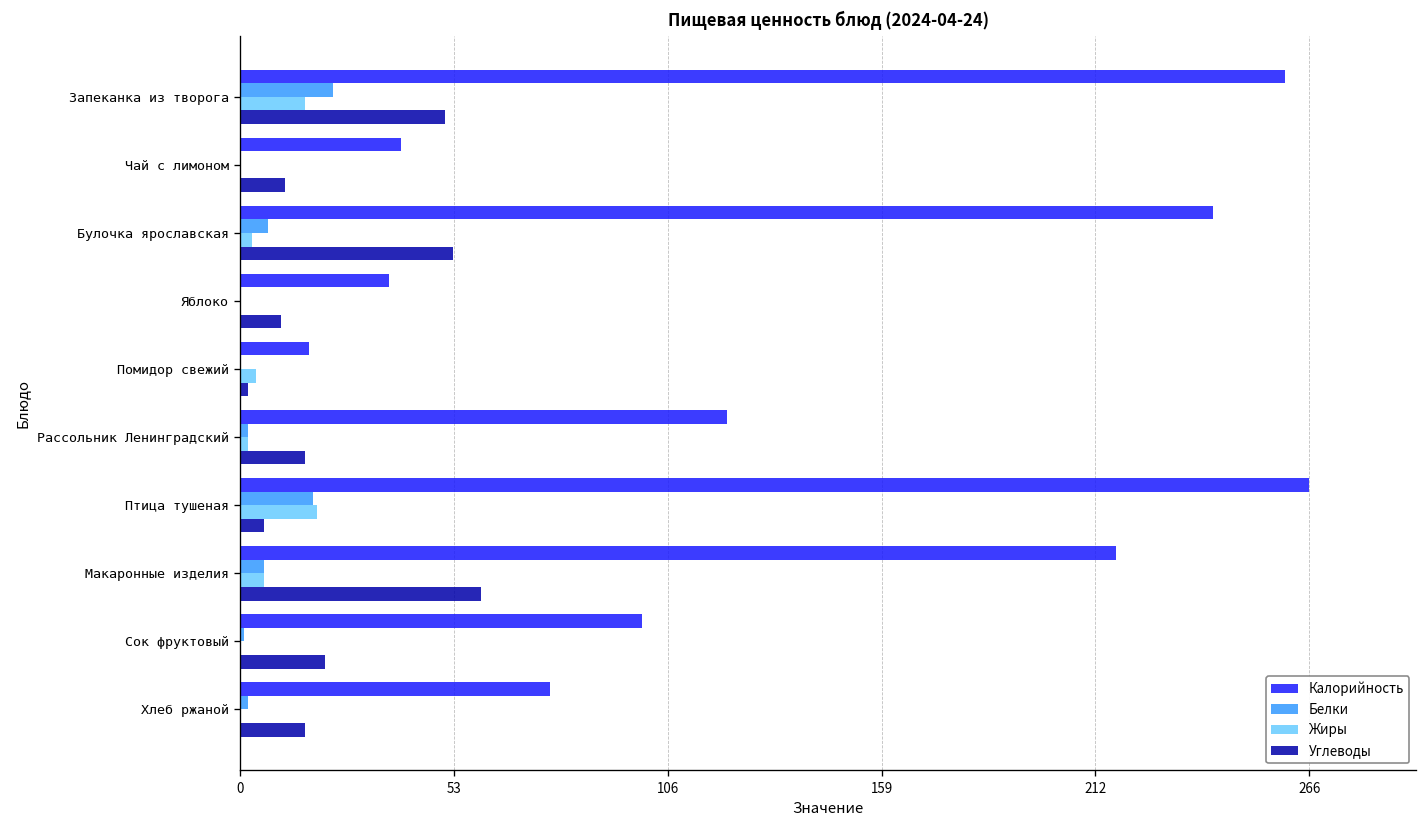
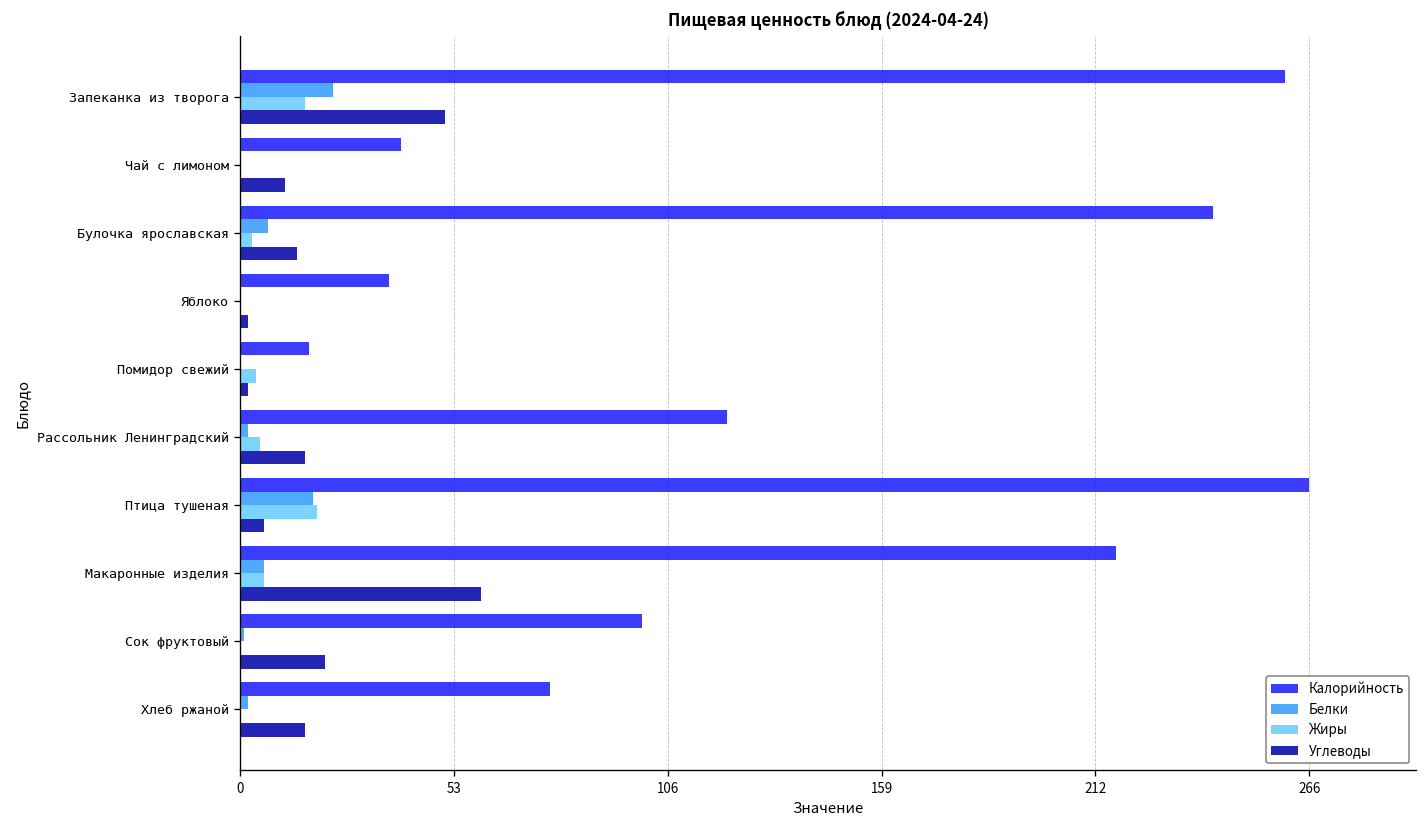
  {
    "Калорийность": {
      "Запеканка из творога": 260,
      "Чай с лимоном": 40,
      "Булочка ярославская": 242,
      "Яблоко": 37,
      "Помидор свежий": 17,
      "Рассольник Ленинградский": 121,
      "Птица тушеная": 266,
      "Макаронные изделия": 218,
      "Сок фруктовый": 100,
      "Хлеб ржаной": 77
    },
    "Белки": {
      "Запеканка из творога": 23,
      "Чай с лимоном": 0,
      "Булочка ярославская": 7,
      "Яблоко": 0,
      "Помидор свежий": 0,
      "Рассольник Ленинградский": 2,
      "Птица тушеная": 18,
      "Макаронные изделия": 6,
      "Сок фруктовый": 1,
      "Хлеб ржаной": 2
    },
    "Жиры": {
      "Запеканка из творога": 16,
      "Чай с лимоном": 0,
      "Булочка ярославская": 3,
      "Яблоко": 0,
      "Помидор свежий": 4,
-     "Рассольник Ленинградский": 2,
+     "Рассольник Ленинградский": 5,
      "Птица тушеная": 19,
      "Макаронные изделия": 6,
      "Сок фруктовый": 0,
      "Хлеб ржаной": 0
    },
    "Углеводы": {
      "Запеканка из творога": 51,
      "Чай с лимоном": 11,
-     "Булочка ярославская": 53,
-     "Яблоко": 10,
+     "Булочка ярославская": 14,
+     "Яблоко": 2,
      "Помидор свежий": 2,
      "Рассольник Ленинградский": 16,
      "Птица тушеная": 6,
      "Макаронные изделия": 60,
      "Сок фруктовый": 21,
      "Хлеб ржаной": 16
    }
  }
